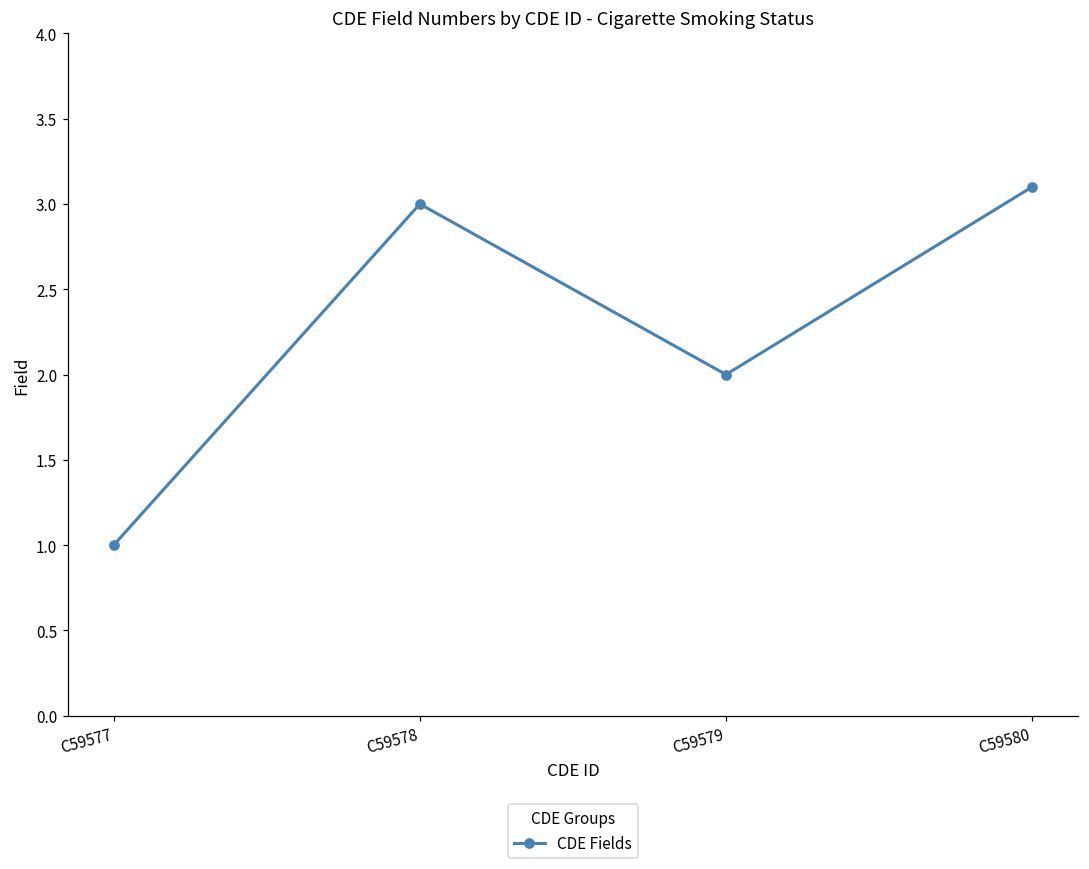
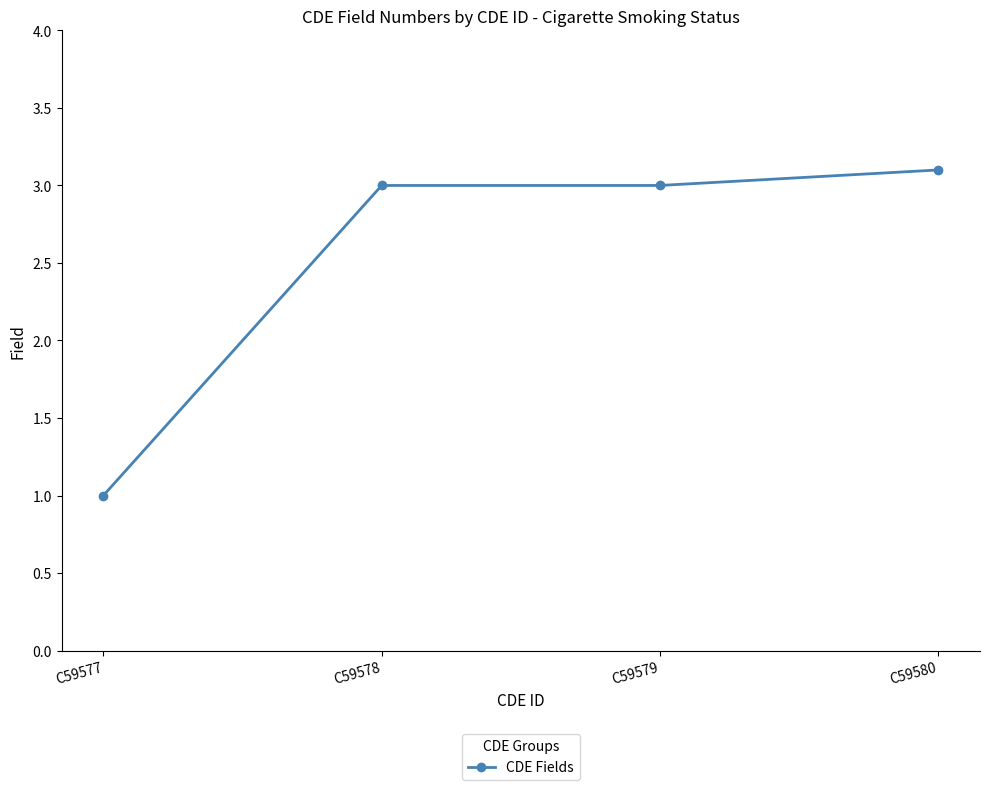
  {
    "C59577": 1,
    "C59578": 3,
-   "C59579": 2,
+   "C59579": 3,
    "C59580": 3.10
  }
